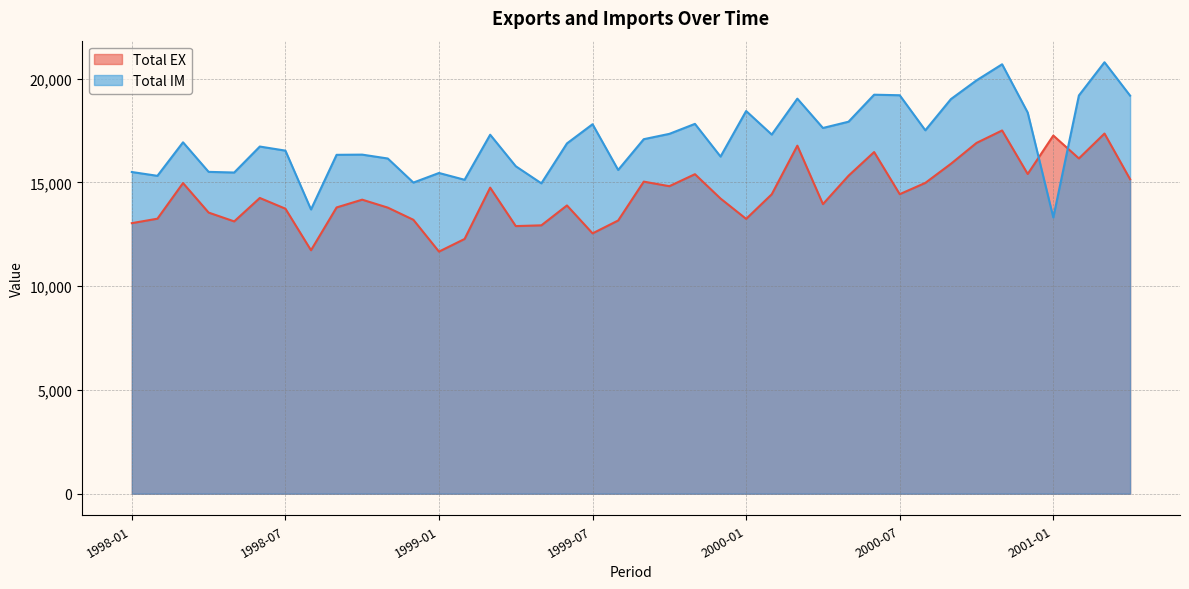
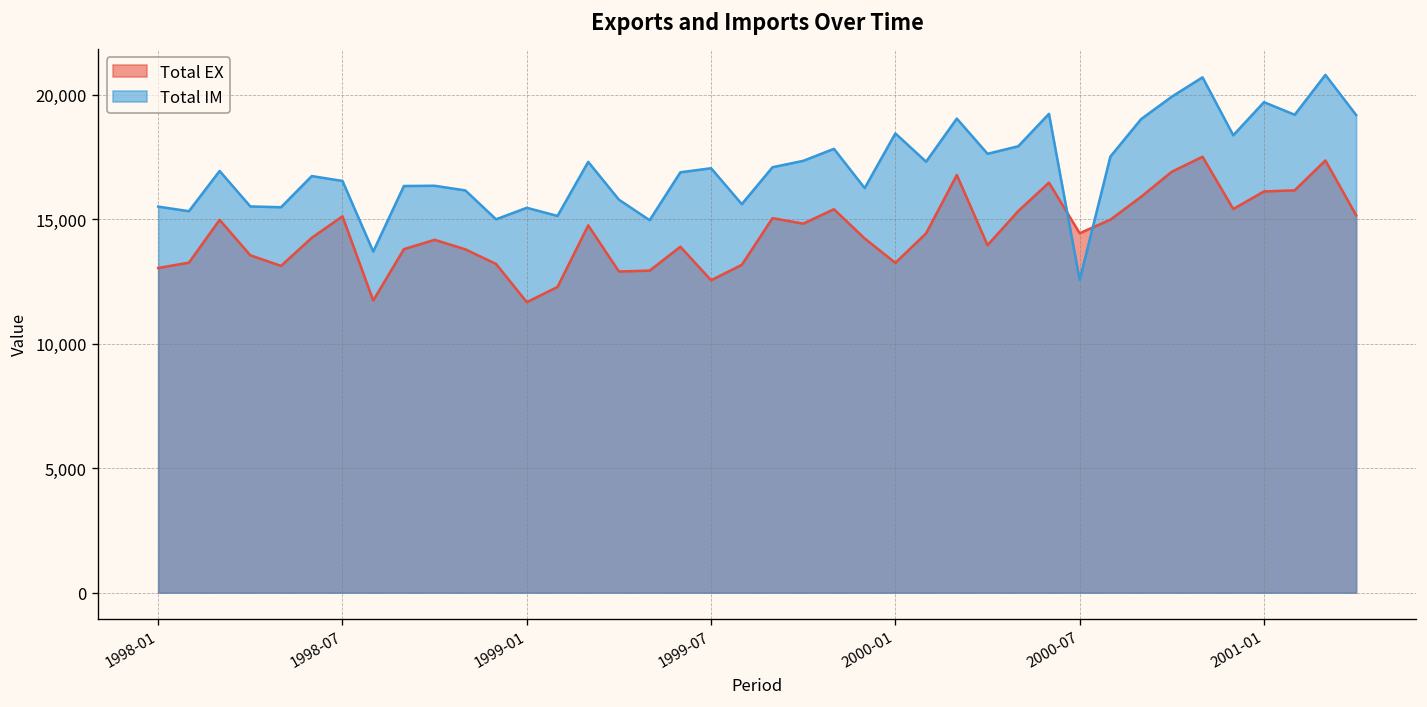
  {
    "Total EX": {
      "1998-01": "13,000",
-     "1998-07": "13,700",
+     "1998-07": "15,100",
      "1999-01": "11,700",
      "1999-07": "12,500",
      "2000-01": "13,200",
      "2000-07": "14,400",
-     "2001-01": "17,300"
+     "2001-01": "16,100"
    },
    "Total IM": {
      "1998-01": "15,500",
      "1998-07": "16,500",
      "1999-01": "15,500",
-     "1999-07": "17,800",
+     "1999-07": "17,000",
      "2000-01": "18,400",
-     "2000-07": "19,200",
-     "2001-01": "13,300"
+     "2000-07": "12,600",
+     "2001-01": "19,700"
    }
  }
